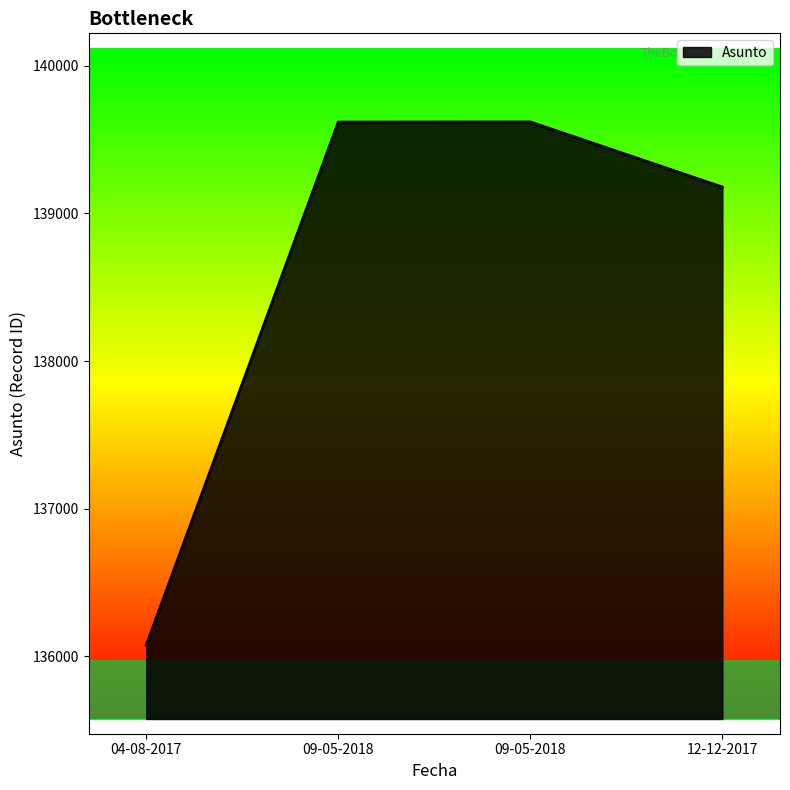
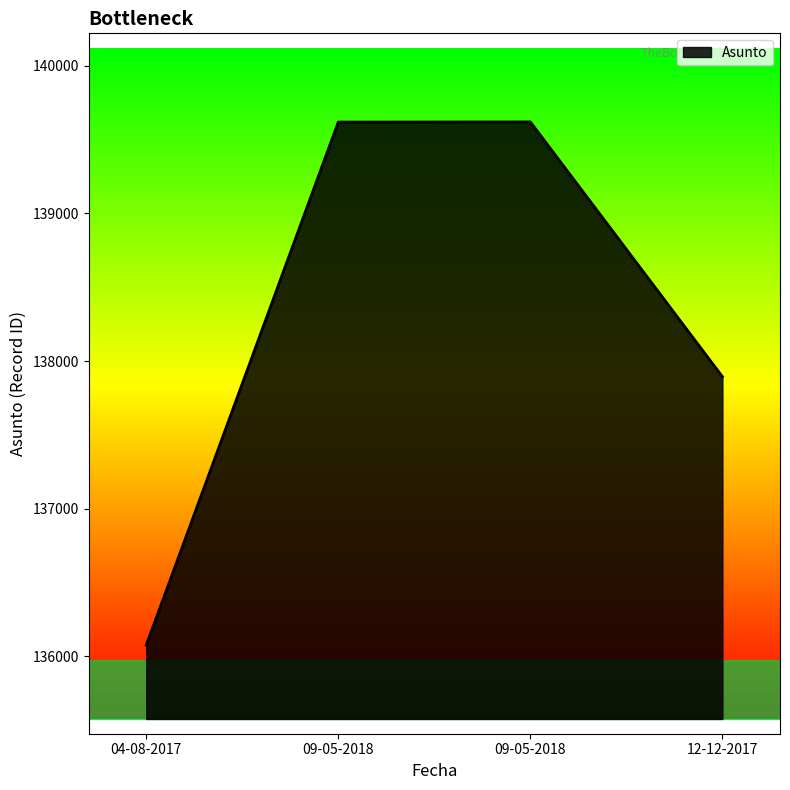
  {
    "04-08-2017": 136080,
-   "12-12-2017": 139180
+   "12-12-2017": 137890
  }
